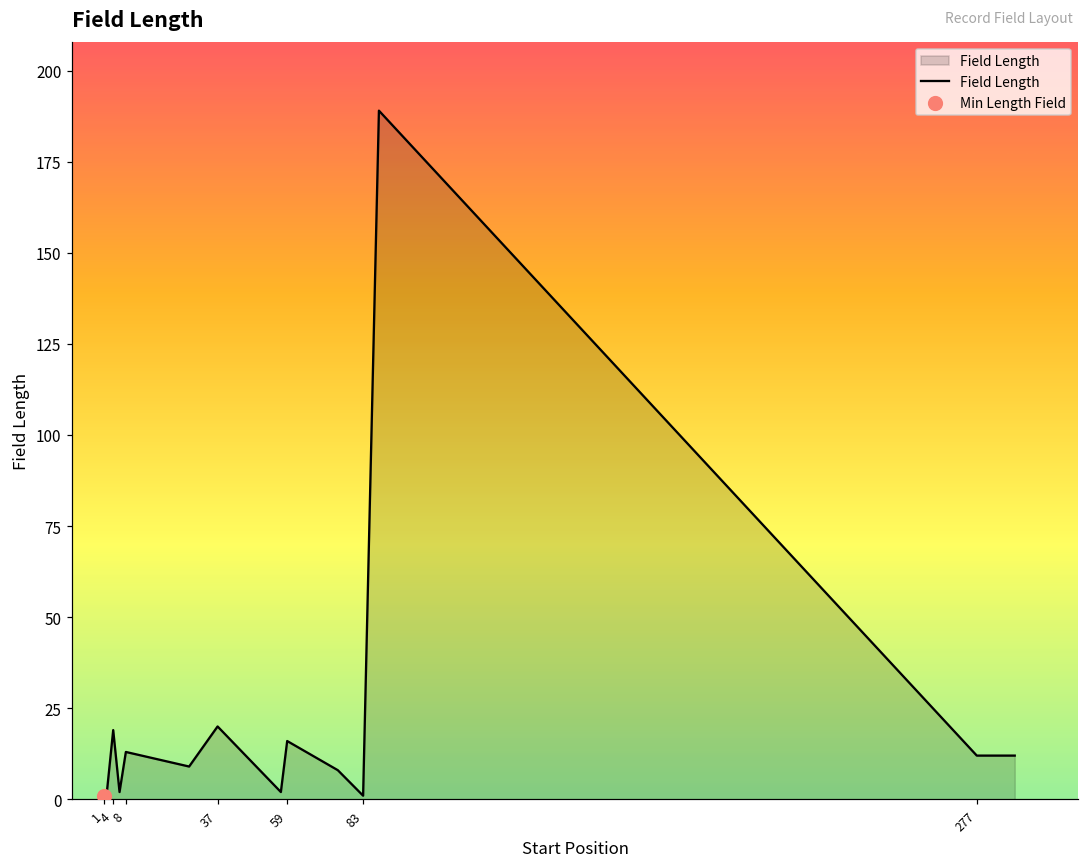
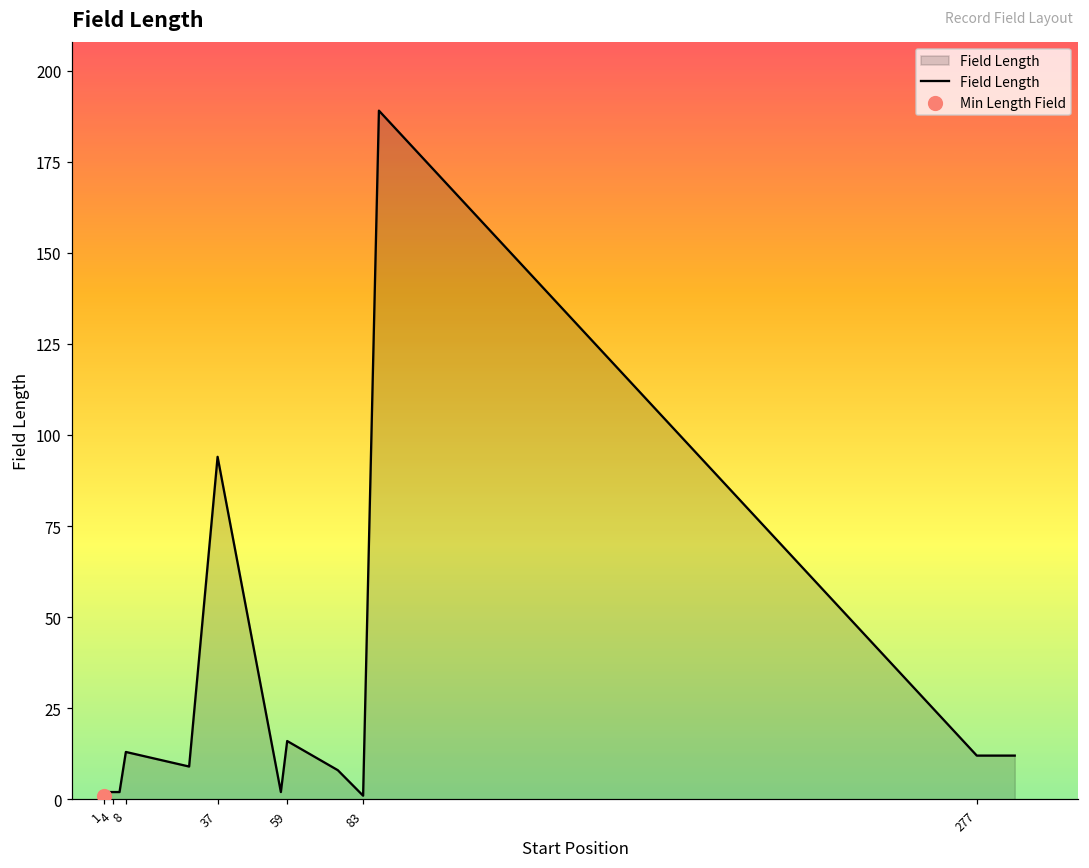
  {
    "Field Length": {
-     "4": 19,
+     "4": 2,
      "8": 13,
-     "37": 20,
+     "37": 94,
      "59": 16,
      "83": 1,
      "277": 12
    }
  }
